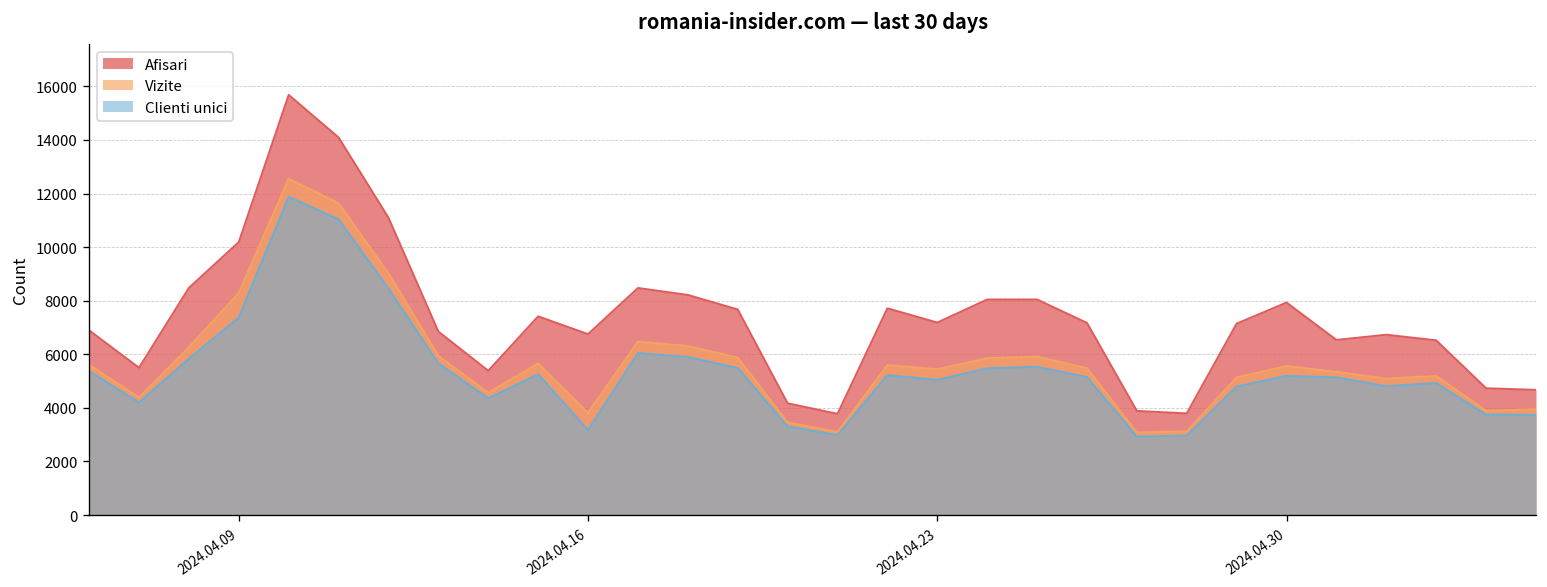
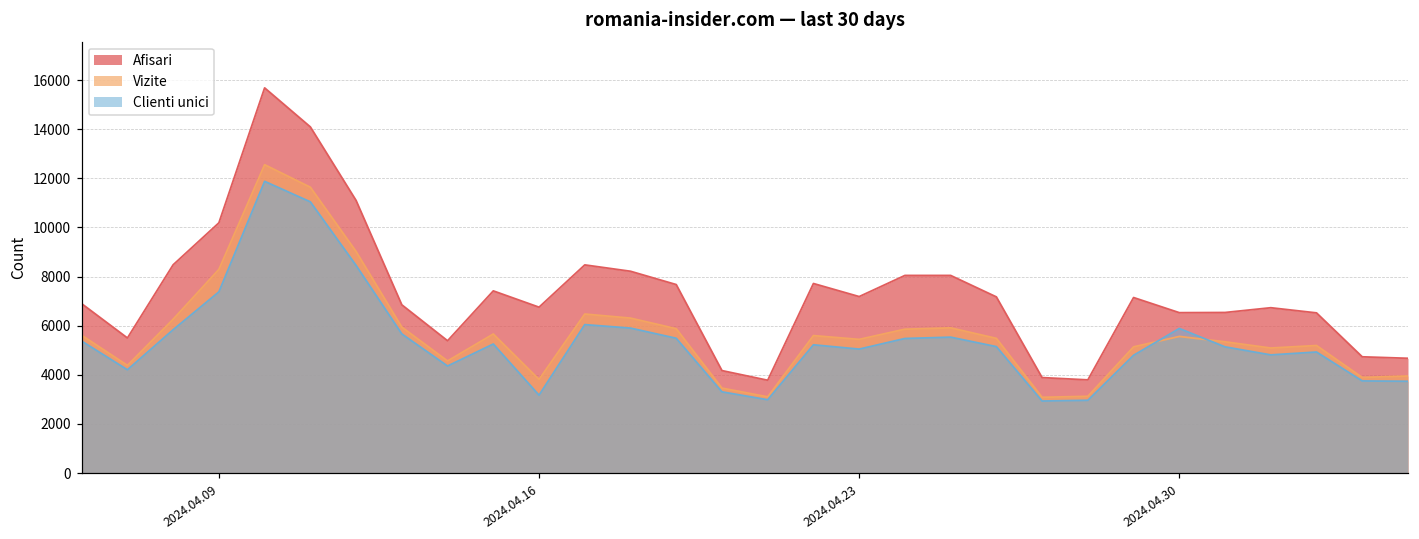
  {
    "Afisari": {
      "2024.04.09": 10200,
      "2024.04.16": 6800,
      "2024.04.23": 7200,
-     "2024.04.30": 7900
+     "2024.04.30": 6500
    },
    "Vizite": {
      "2024.04.09": 8300,
      "2024.04.16": 3800,
      "2024.04.23": 5400,
      "2024.04.30": 5600
    },
    "Clienti unici": {
      "2024.04.09": 7400,
      "2024.04.16": 3200,
      "2024.04.23": 5000,
-     "2024.04.30": 5200
+     "2024.04.30": 5900
    }
  }
